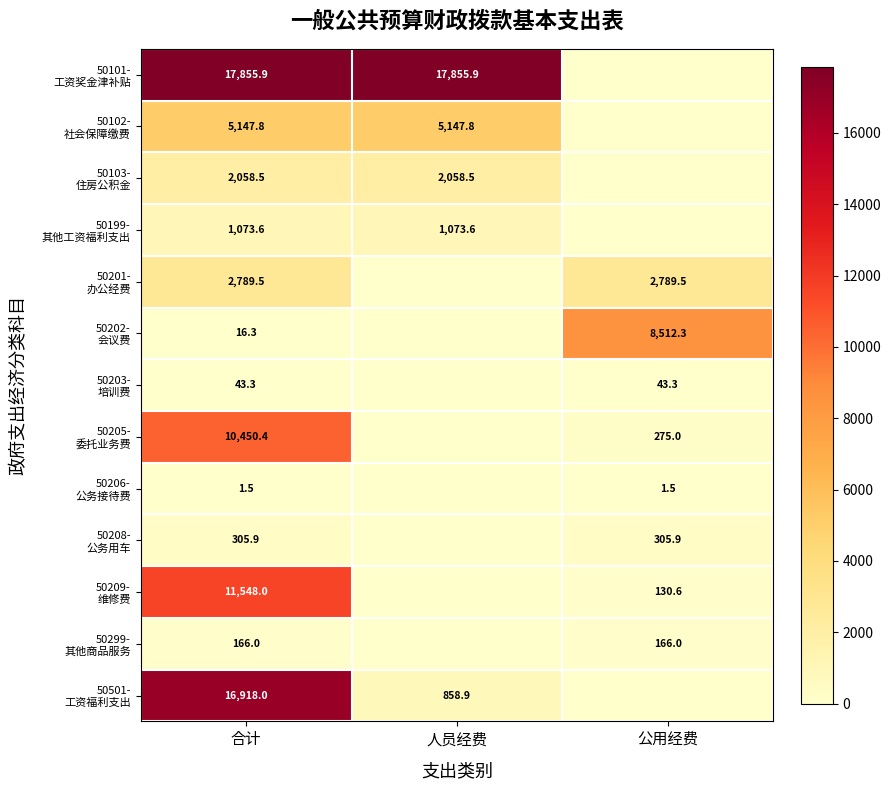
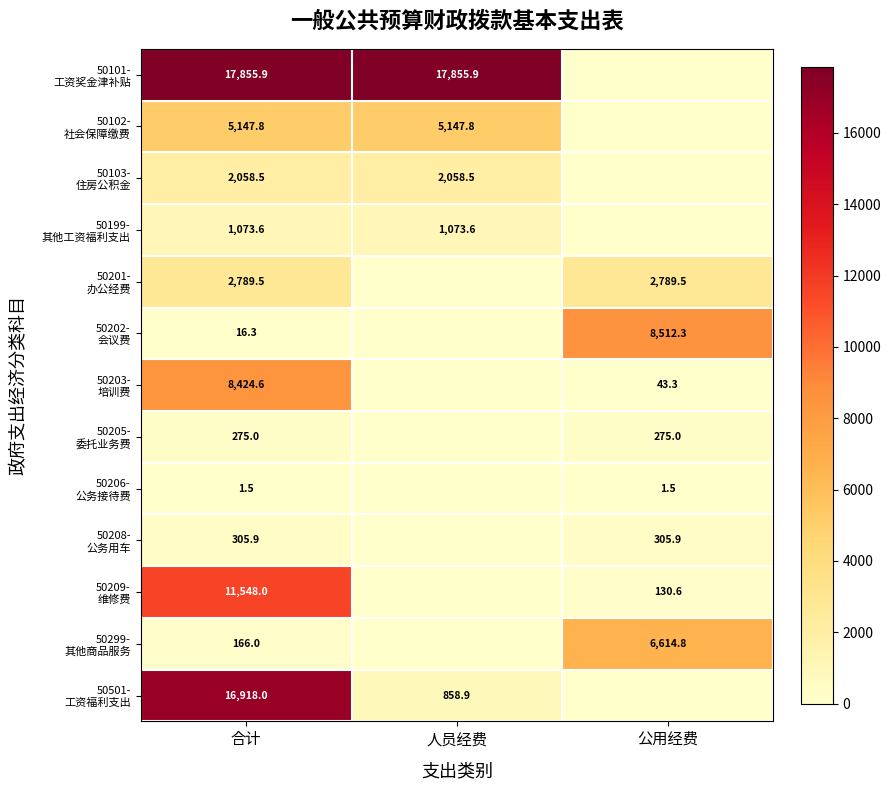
  {
    "50101- 工资奖金津补贴": {
      "合计": "17,855.9",
      "人员经费": "17,855.9"
    },
    "50102- 社会保障缴费": {
      "合计": "5,147.8",
      "人员经费": "5,147.8"
    },
    "50103- 住房公积金": {
      "合计": "2,058.5",
      "人员经费": "2,058.5"
    },
    "50199- 其他工资福利支出": {
      "合计": "1,073.6",
      "人员经费": "1,073.6"
    },
    "50201- 办公经费": {
      "合计": "2,789.5",
      "公用经费": "2,789.5"
    },
    "50202- 会议费": {
      "合计": "16.3",
      "公用经费": "8,512.3"
    },
    "50203- 培训费": {
-     "合计": "43.3",
+     "合计": "8,424.6",
      "公用经费": "43.3"
    },
    "50205- 委托业务费": {
-     "合计": "10,450.4",
+     "合计": "275.0",
      "公用经费": "275.0"
    },
    "50206- 公务接待费": {
      "合计": "1.5",
      "公用经费": "1.5"
    },
    "50208- 公务用车": {
      "合计": "305.9",
      "公用经费": "305.9"
    },
    "50209- 维修费": {
      "合计": "11,548.0",
      "公用经费": "130.6"
    },
    "50299- 其他商品服务": {
      "合计": "166.0",
-     "公用经费": "166.0"
+     "公用经费": "6,614.8"
    },
    "50501- 工资福利支出": {
      "合计": "16,918.0",
      "人员经费": "858.9"
    }
  }
